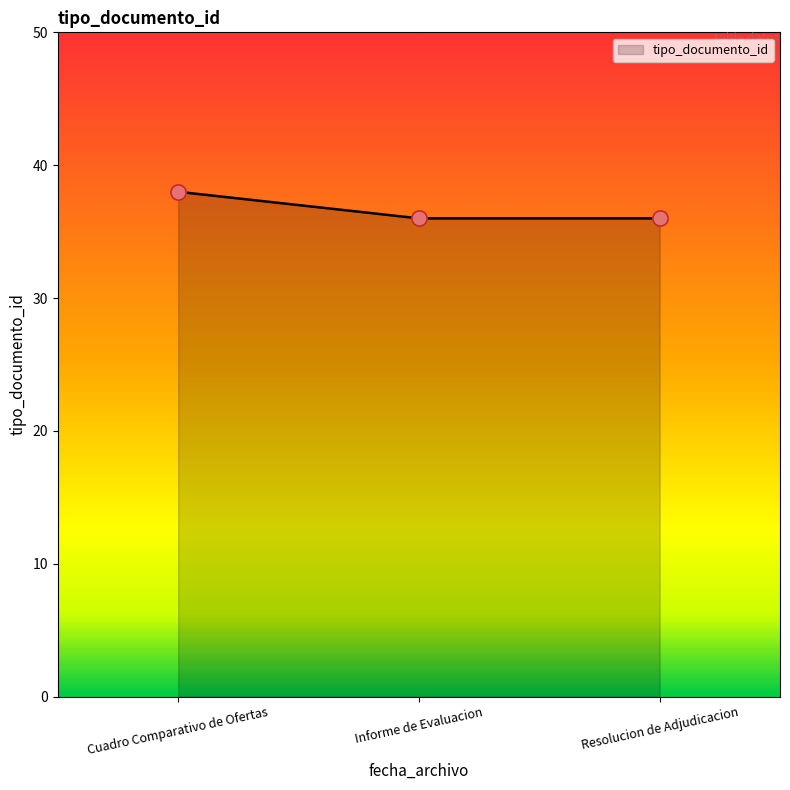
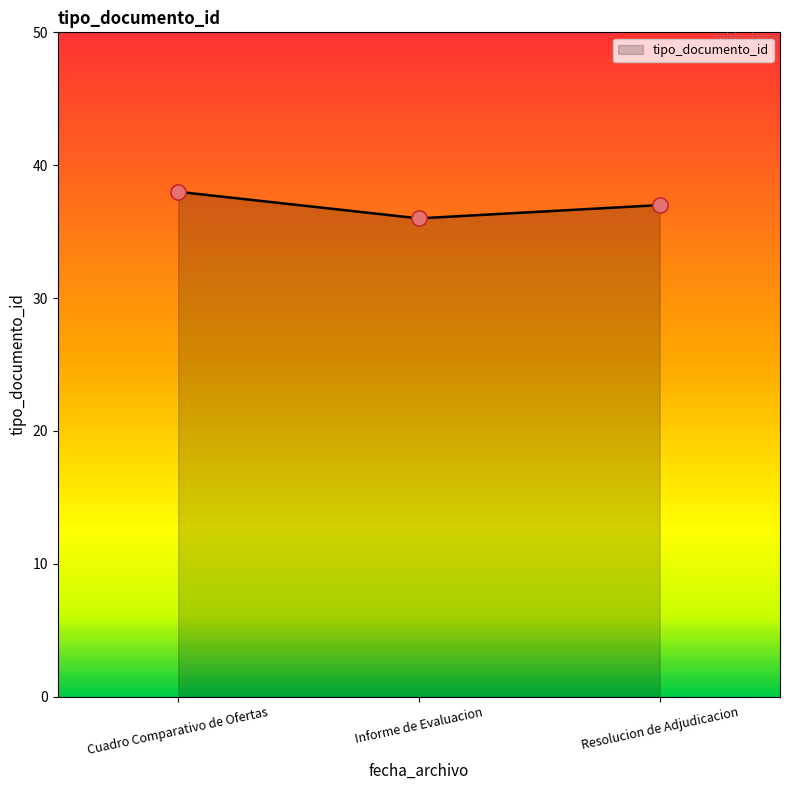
  {
    "Cuadro Comparativo de Ofertas": 38,
    "Informe de Evaluacion": 36,
-   "Resolucion de Adjudicacion": 36
+   "Resolucion de Adjudicacion": 37
  }
